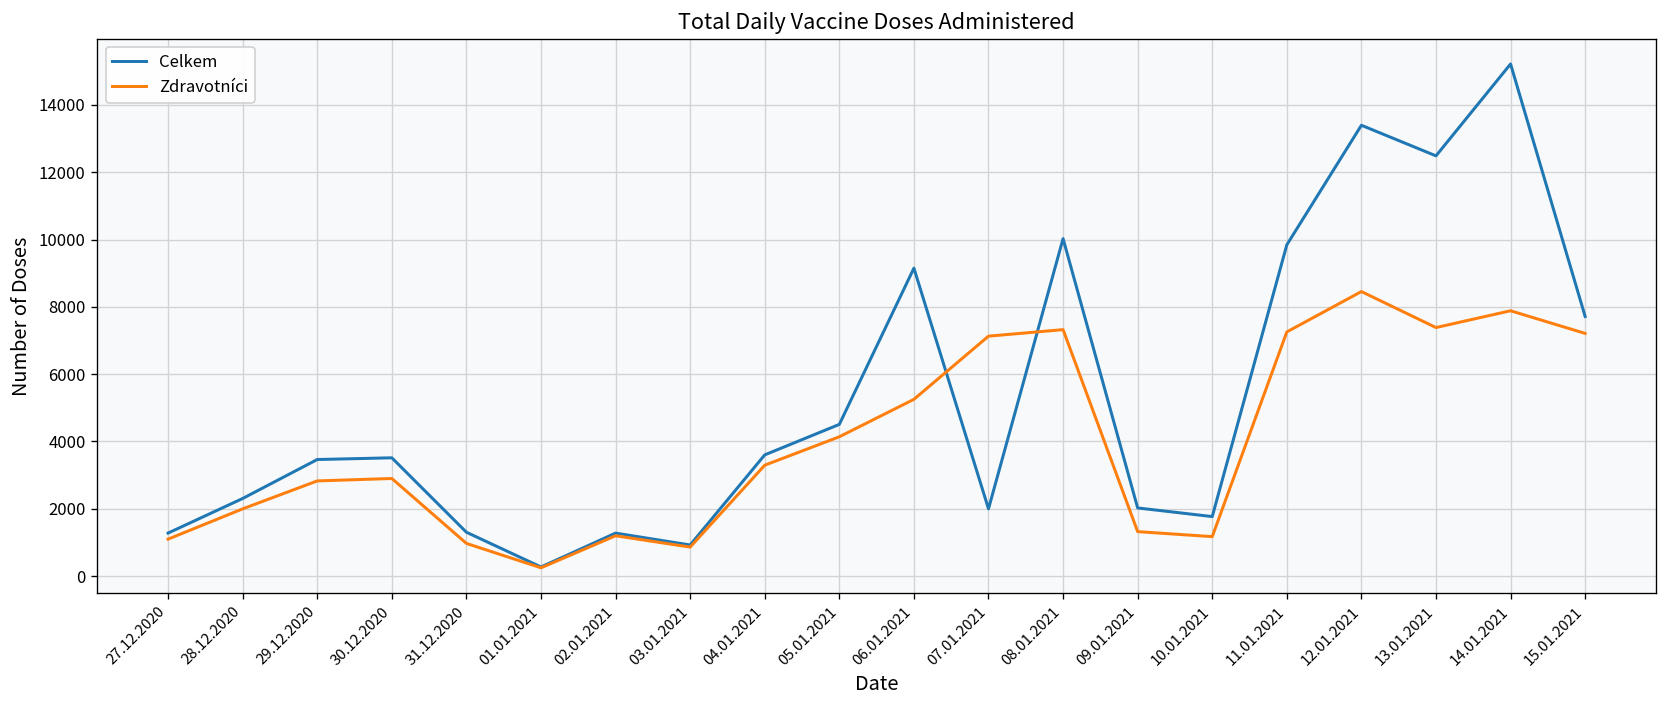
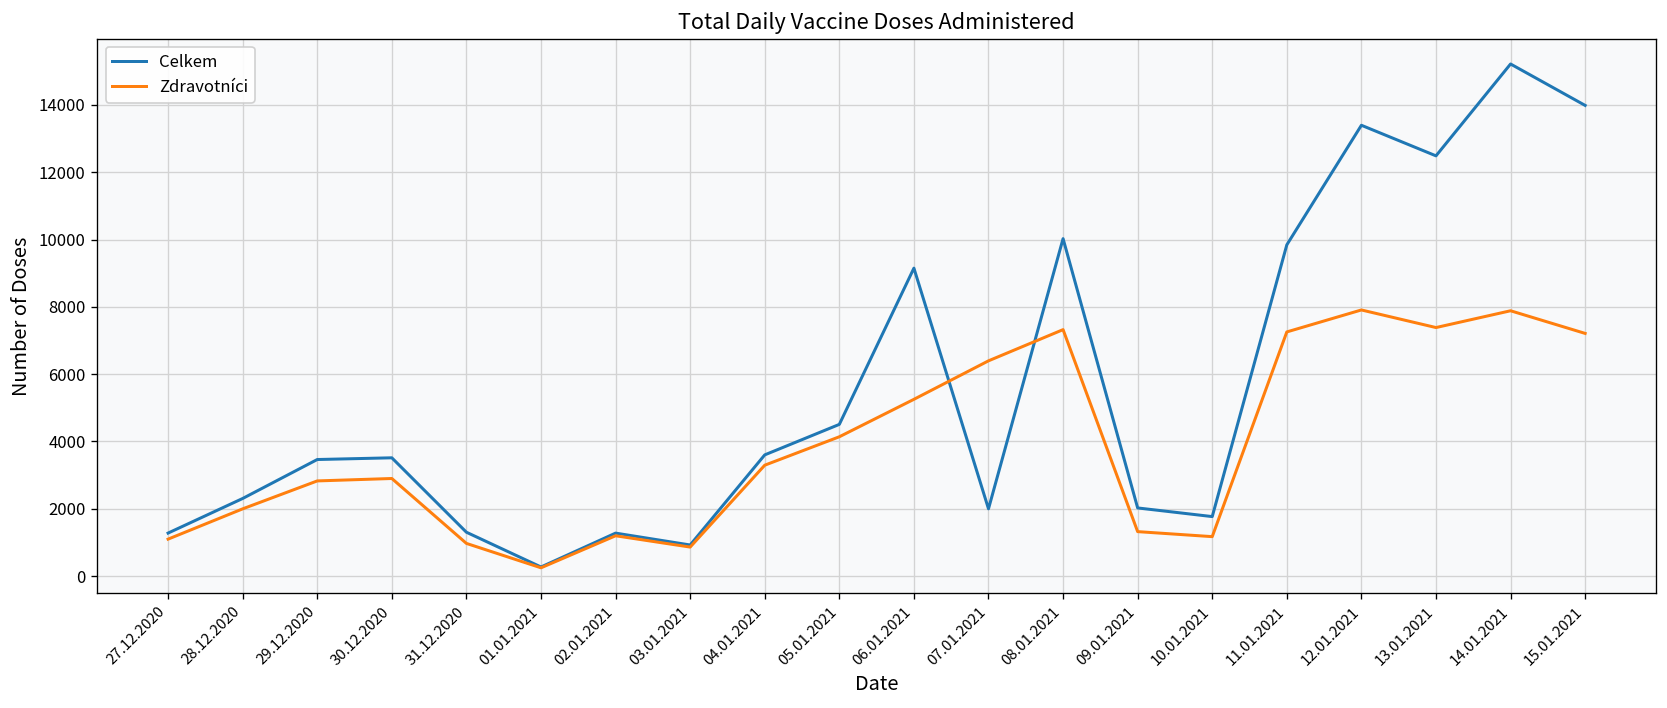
  {
    "Celkem": {
      "27.12.2020": 1300,
      "28.12.2020": 2300,
      "29.12.2020": 3500,
      "30.12.2020": 3500,
      "31.12.2020": 1300,
      "04.01.2021": 3600,
      "05.01.2021": 4500,
      "06.01.2021": 9200,
      "07.01.2021": 2000,
      "08.01.2021": 10000,
      "09.01.2021": 2000,
      "10.01.2021": 1800,
      "11.01.2021": 9800,
      "12.01.2021": 13400,
      "13.01.2021": 12500,
      "14.01.2021": 15200,
-     "15.01.2021": 7700
+     "15.01.2021": 14000
    },
    "Zdravotníci": {
      "27.12.2020": 1100,
      "28.12.2020": 2000,
      "29.12.2020": 2800,
      "30.12.2020": 2900,
      "31.12.2020": 1000,
      "04.01.2021": 3300,
      "05.01.2021": 4100,
      "06.01.2021": 5300,
-     "07.01.2021": 7100,
+     "07.01.2021": 6400,
      "08.01.2021": 7300,
      "09.01.2021": 1300,
      "10.01.2021": 1200,
      "11.01.2021": 7300,
-     "12.01.2021": 8500,
+     "12.01.2021": 7900,
      "13.01.2021": 7400,
      "14.01.2021": 7900,
      "15.01.2021": 7200
    }
  }
